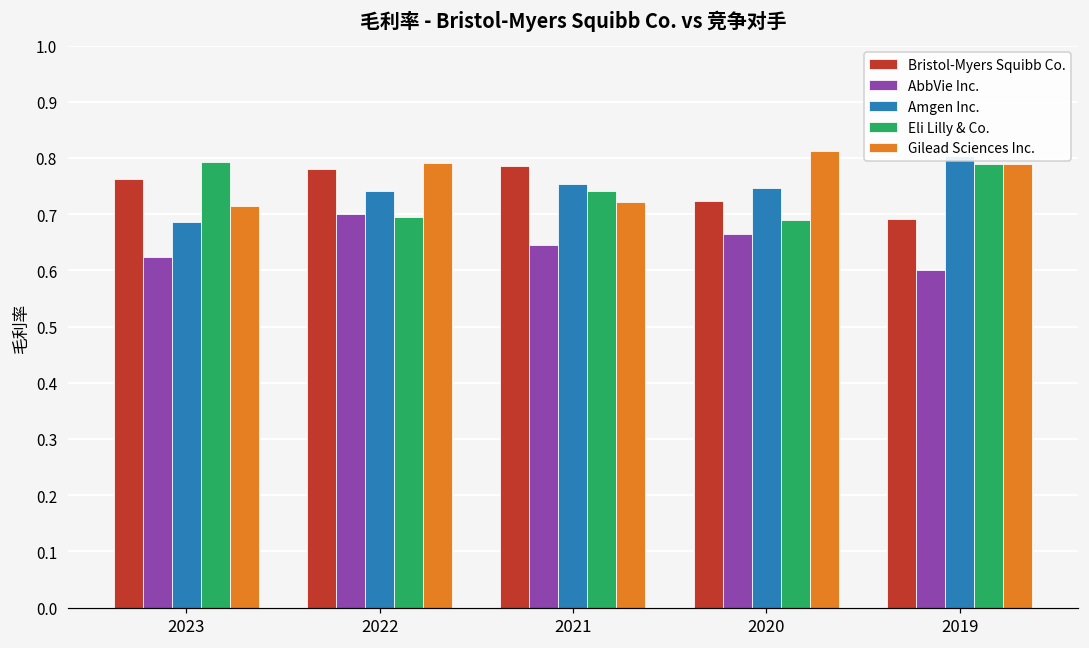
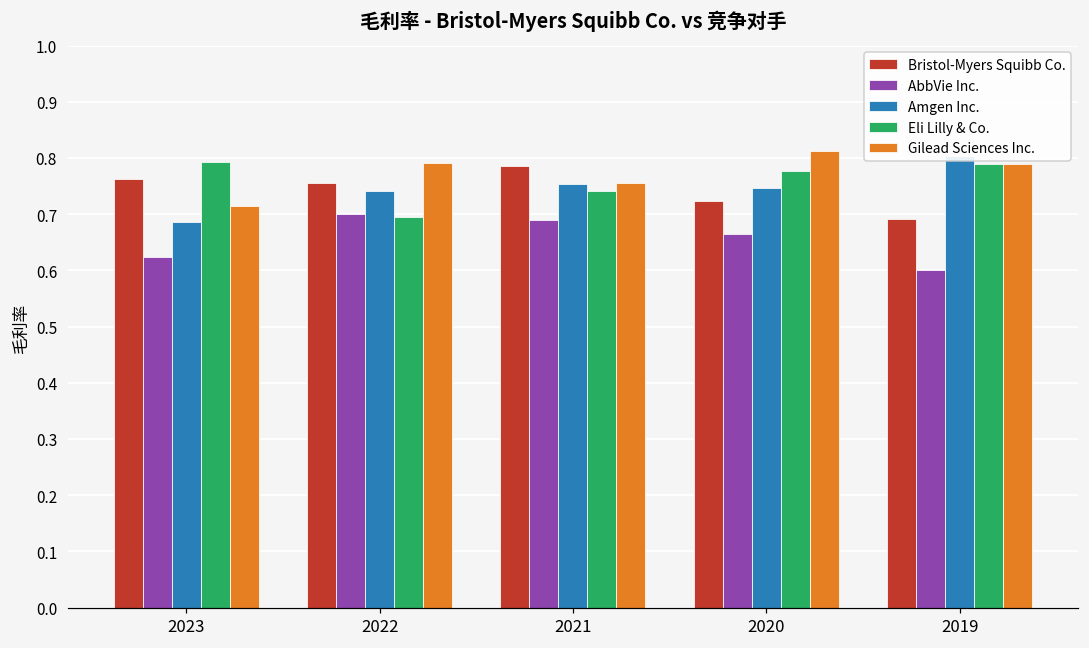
  {
    "Bristol-Myers Squibb Co.": {
      "2023": 0.76,
-     "2022": 0.78,
+     "2022": 0.76,
      "2021": 0.79,
      "2020": 0.72,
      "2019": 0.69
    },
    "AbbVie Inc.": {
      "2023": 0.62,
      "2022": 0.70,
-     "2021": 0.65,
+     "2021": 0.69,
      "2020": 0.66,
      "2019": 0.60
    },
    "Amgen Inc.": {
      "2023": 0.69,
      "2022": 0.74,
      "2021": 0.75,
      "2020": 0.75
    },
    "Eli Lilly & Co.": {
      "2023": 0.79,
      "2022": 0.70,
      "2021": 0.74,
-     "2020": 0.69,
+     "2020": 0.78,
      "2019": 0.79
    },
    "Gilead Sciences Inc.": {
      "2023": 0.71,
      "2022": 0.79,
-     "2021": 0.72,
+     "2021": 0.76,
      "2020": 0.81,
      "2019": 0.79
    }
  }
